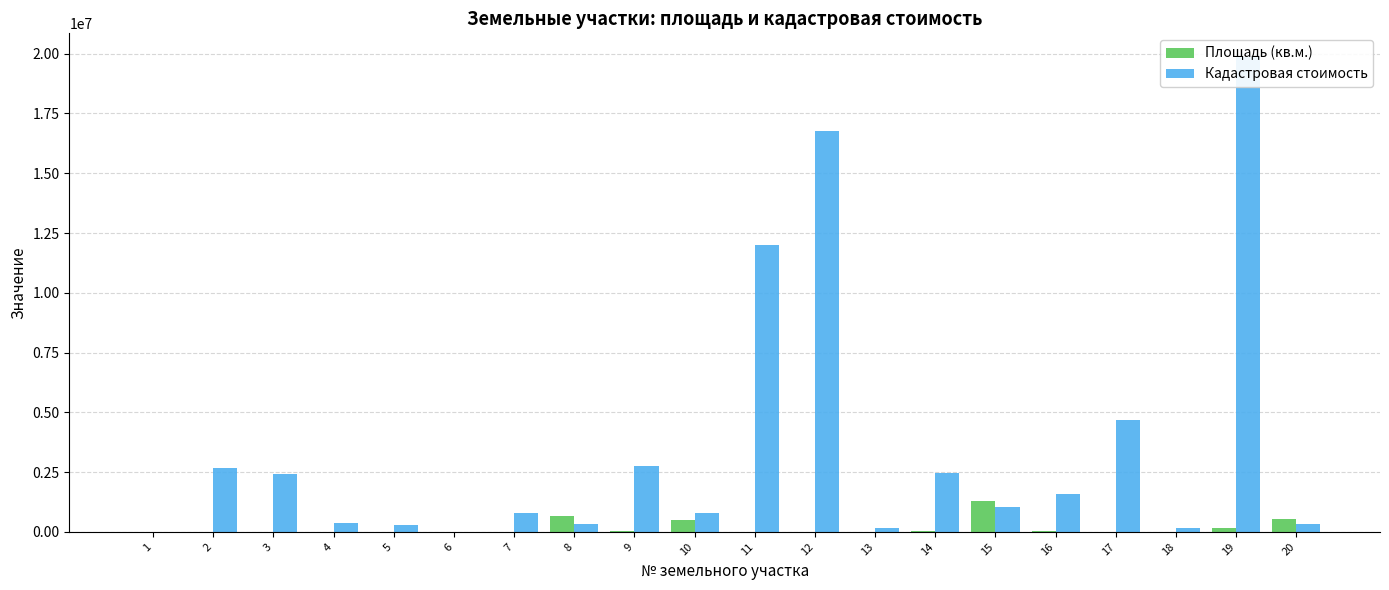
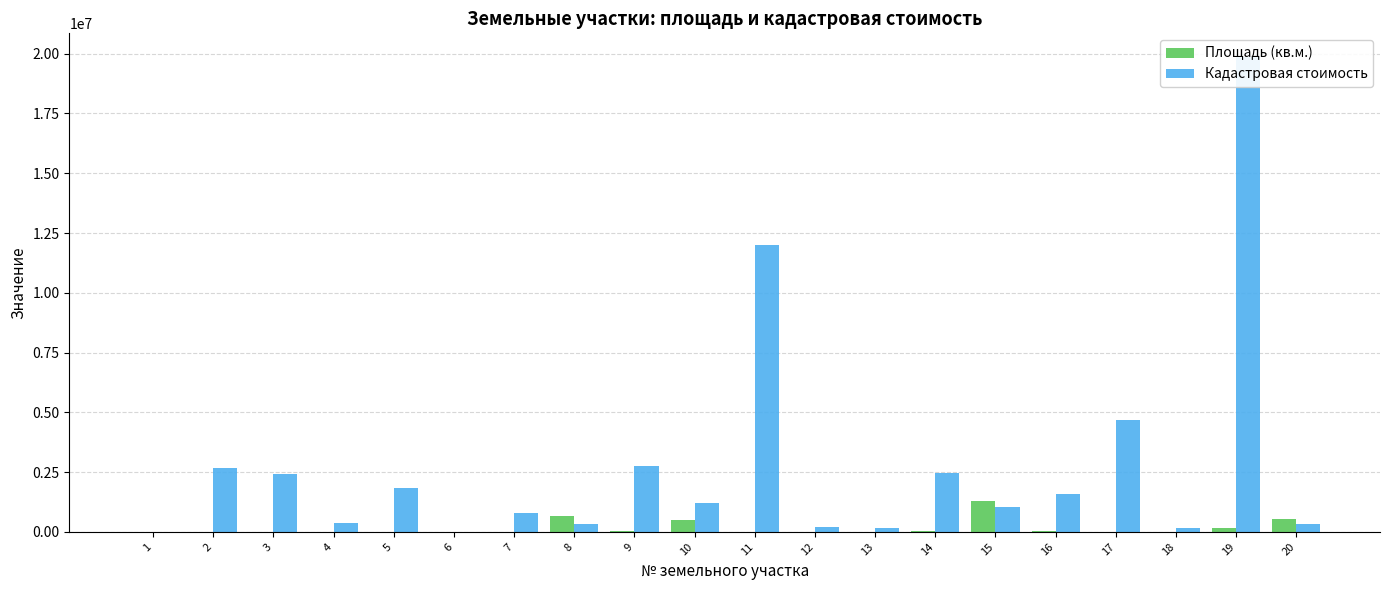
  {
    "Площадь (кв.м.)": {
      "8": 700000,
      "10": 500000,
      "15": 1300000,
      "19": 200000,
      "20": 600000
    },
    "Кадастровая стоимость": {
      "1": 0,
      "2": 2700000,
      "3": 2400000,
      "4": 400000,
-     "5": 300000,
+     "5": 1800000,
      "6": 0,
      "7": 800000,
      "8": 300000,
      "9": 2700000,
-     "10": 800000,
+     "10": 1200000,
      "11": 12000000,
-     "12": 16800000,
+     "12": 200000,
      "13": 200000,
      "14": 2500000,
      "15": 1000000,
      "16": 1600000,
      "17": 4700000,
      "18": 200000,
      "20": 300000
    }
  }
